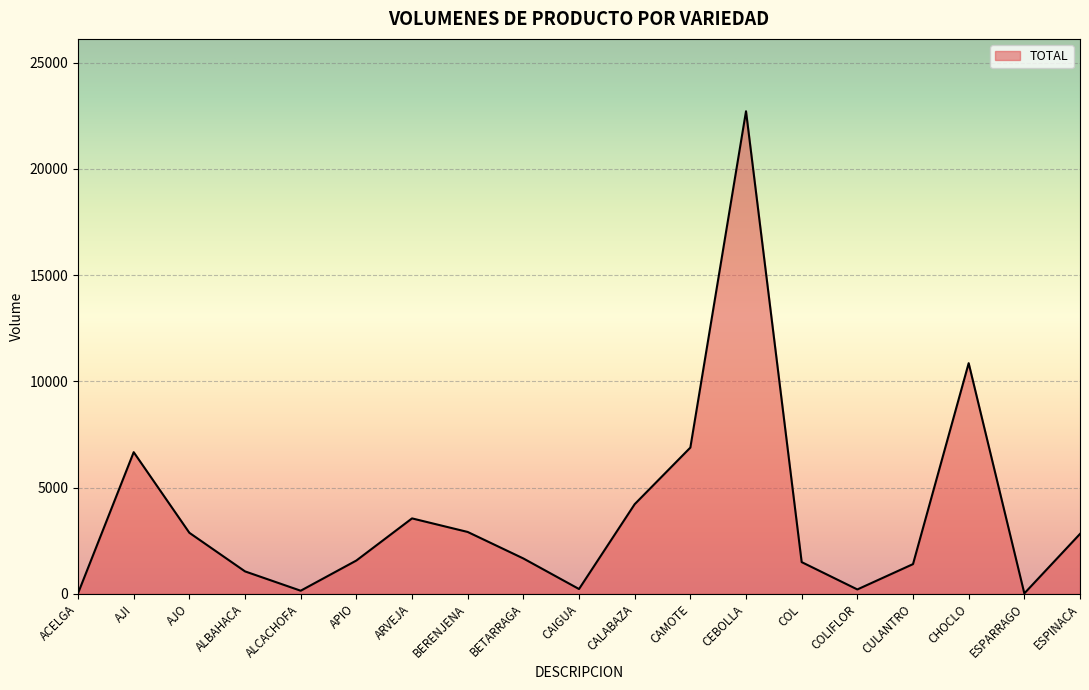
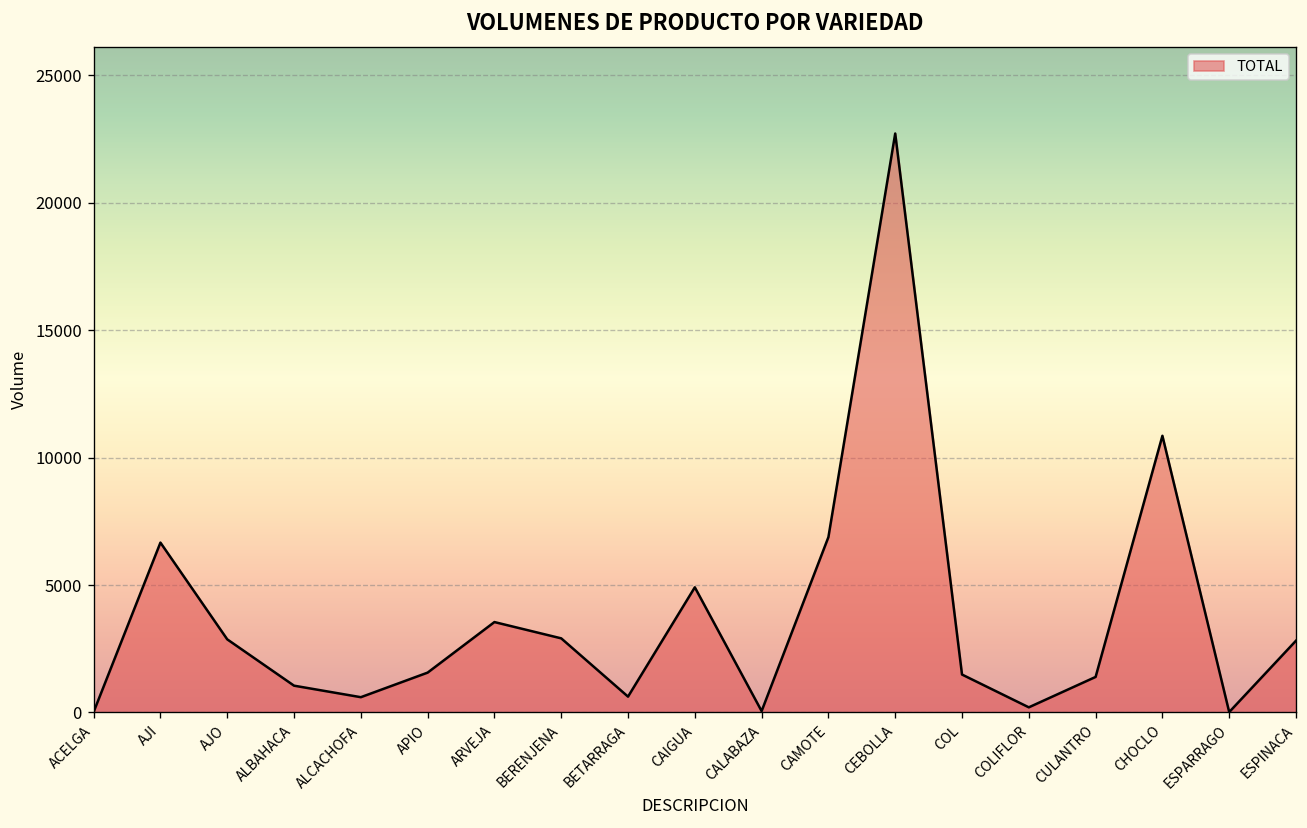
  {
    "ACELGA": 0,
    "AJI": 6700,
    "AJO": 2900,
    "ALBAHACA": 1100,
-   "ALCACHOFA": 100,
+   "ALCACHOFA": 600,
    "APIO": 1600,
    "ARVEJA": 3500,
    "BERENJENA": 2900,
-   "BETARRAGA": 1700,
-   "CAIGUA": 200,
-   "CALABAZA": 4200,
+   "BETARRAGA": 600,
+   "CAIGUA": 4900,
+   "CALABAZA": 100,
    "CAMOTE": 6900,
    "CEBOLLA": 22700,
    "COL": 1500,
    "COLIFLOR": 200,
    "CULANTRO": 1400,
    "CHOCLO": 10900,
    "ESPARRAGO": 0,
    "ESPINACA": 2800
  }
